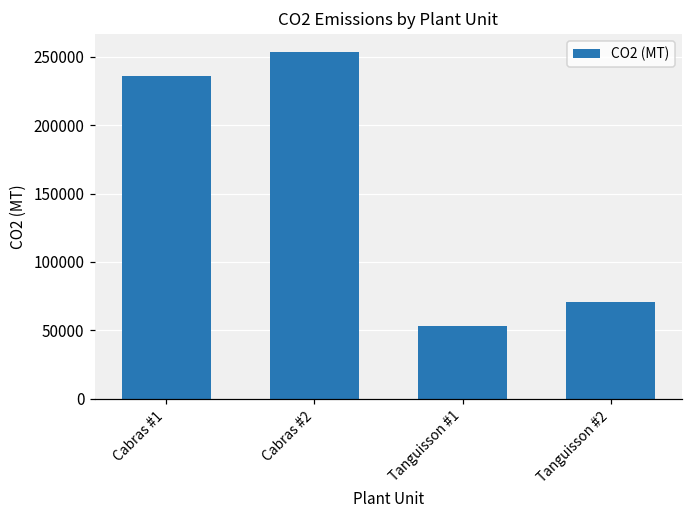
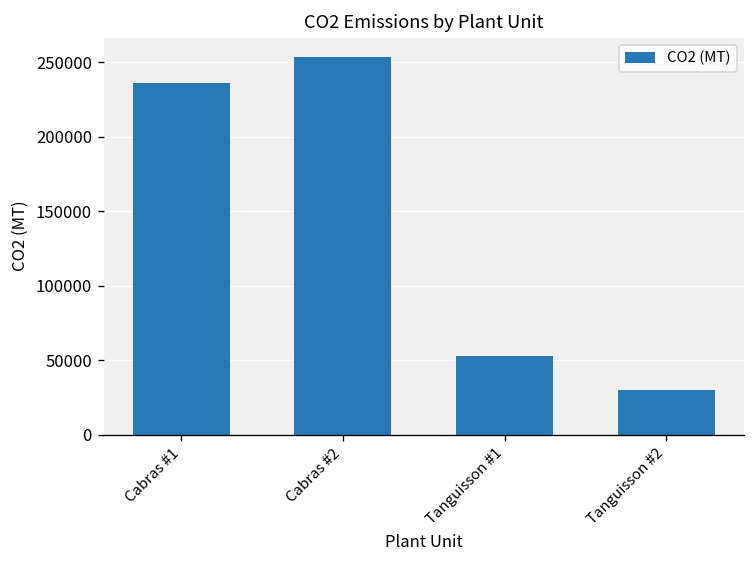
  {
    "Cabras #1": 236000,
    "Cabras #2": 254000,
    "Tanguisson #1": 53000,
-   "Tanguisson #2": 71000
+   "Tanguisson #2": 30000
  }
